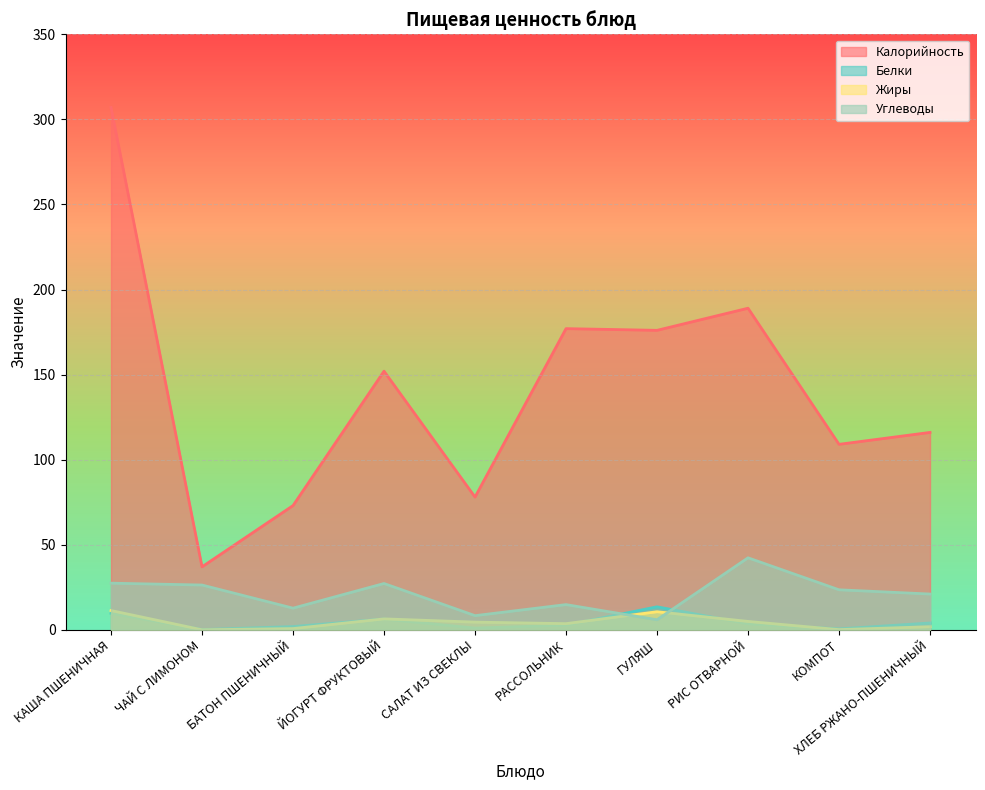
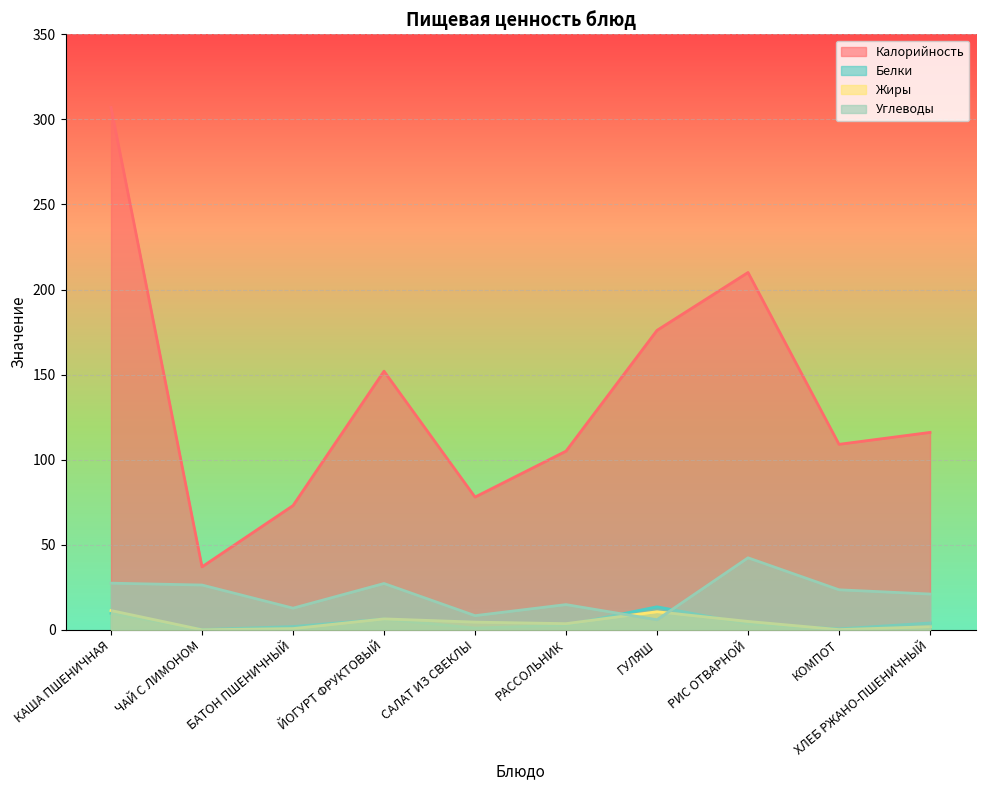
  {
    "Калорийность": {
      "КАША ПШЕНИЧНАЯ": 307,
      "ЧАЙ С ЛИМОНОМ": 37,
      "БАТОН ПШЕНИЧНЫЙ": 73,
      "ЙОГУРТ ФРУКТОВЫЙ": 152,
      "САЛАТ ИЗ СВЕКЛЫ": 78,
-     "РАССОЛЬНИК": 177,
+     "РАССОЛЬНИК": 105,
      "ГУЛЯШ": 176,
-     "РИС ОТВАРНОЙ": 189,
+     "РИС ОТВАРНОЙ": 210,
      "КОМПОТ": 109,
      "ХЛЕБ РЖАНО-ПШЕНИЧНЫЙ": 116
    },
    "Белки": {
      "КАША ПШЕНИЧНАЯ": 10,
      "САЛАТ ИЗ СВЕКЛЫ": 1,
      "ГУЛЯШ": 14,
      "ХЛЕБ РЖАНО-ПШЕНИЧНЫЙ": 4
    },
    "Жиры": {
      "КАША ПШЕНИЧНАЯ": 11,
      "САЛАТ ИЗ СВЕКЛЫ": 5,
      "ГУЛЯШ": 11,
      "ХЛЕБ РЖАНО-ПШЕНИЧНЫЙ": 2
    },
    "Углеводы": {
      "КАША ПШЕНИЧНАЯ": 27,
      "ЧАЙ С ЛИМОНОМ": 26,
      "БАТОН ПШЕНИЧНЫЙ": 13,
      "ЙОГУРТ ФРУКТОВЫЙ": 27,
      "САЛАТ ИЗ СВЕКЛЫ": 8,
      "РАССОЛЬНИК": 15,
      "ГУЛЯШ": 6,
      "РИС ОТВАРНОЙ": 42,
      "КОМПОТ": 24,
      "ХЛЕБ РЖАНО-ПШЕНИЧНЫЙ": 21
    }
  }
